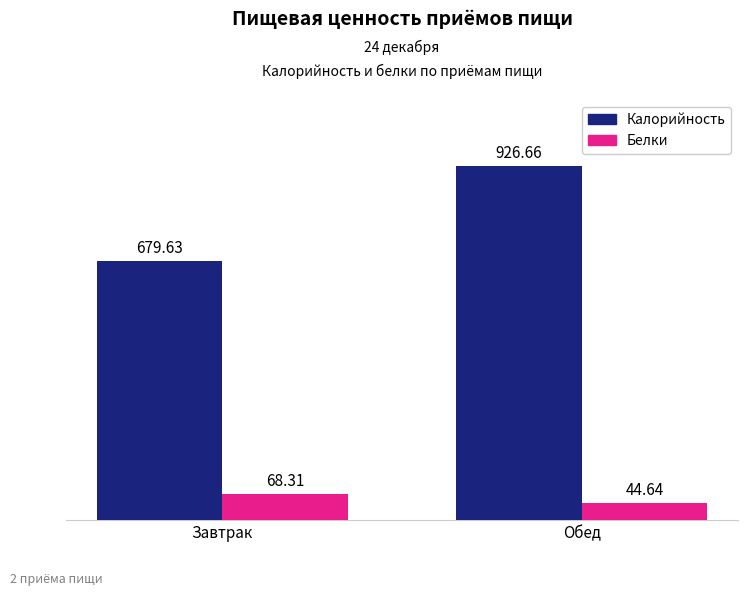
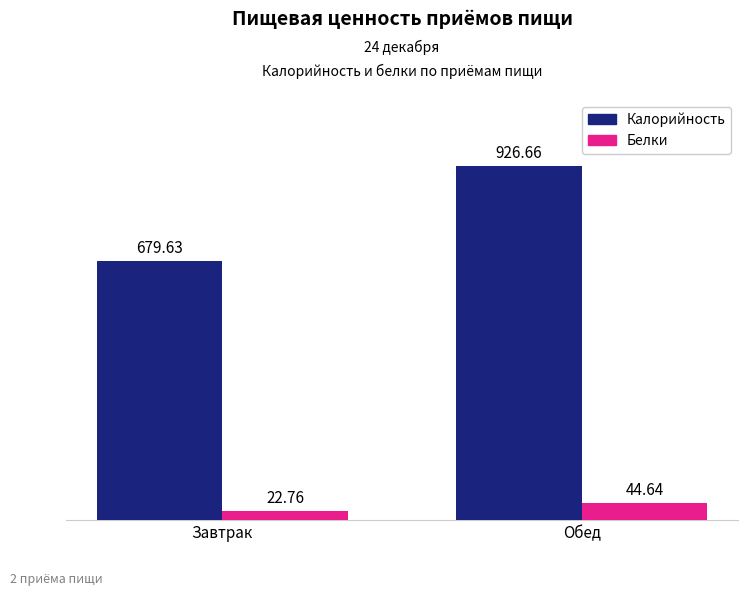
  {
    "Калорийность": {
      "Завтрак": 679.63,
      "Обед": 926.66
    },
    "Белки": {
-     "Завтрак": 68.31,
+     "Завтрак": 22.76,
      "Обед": 44.64
    }
  }
